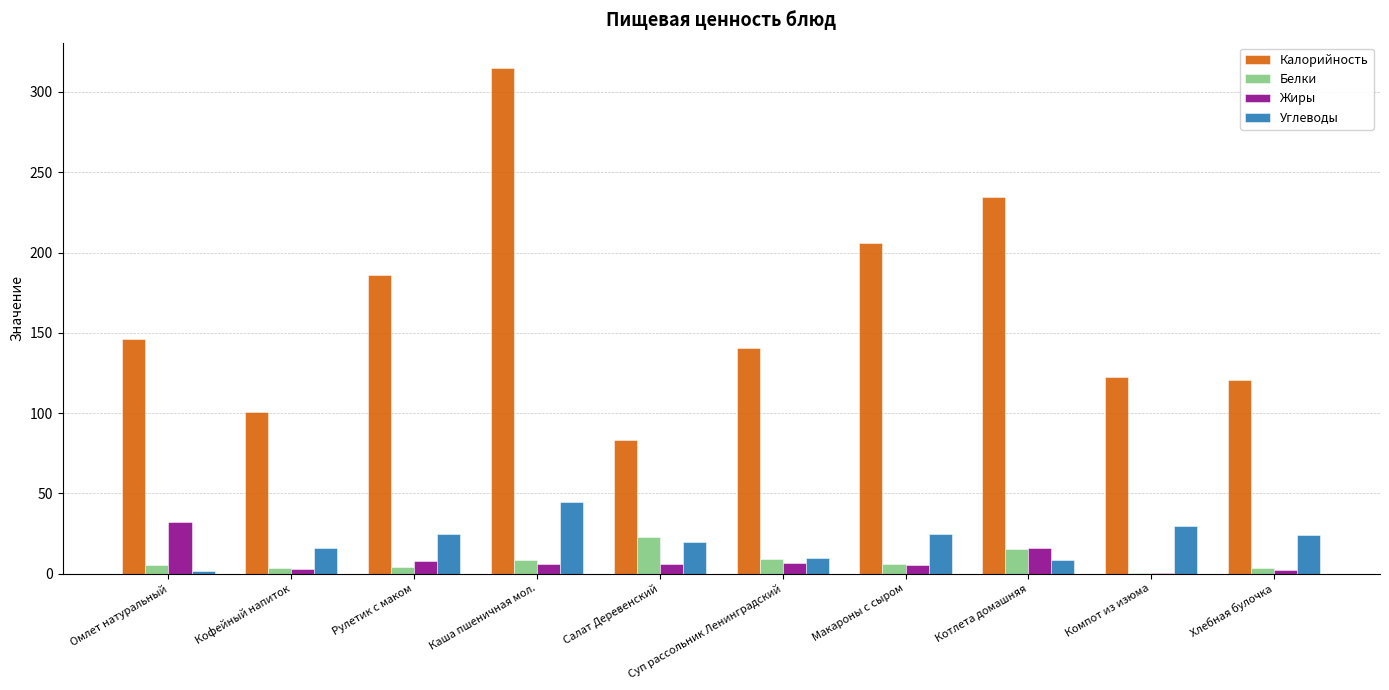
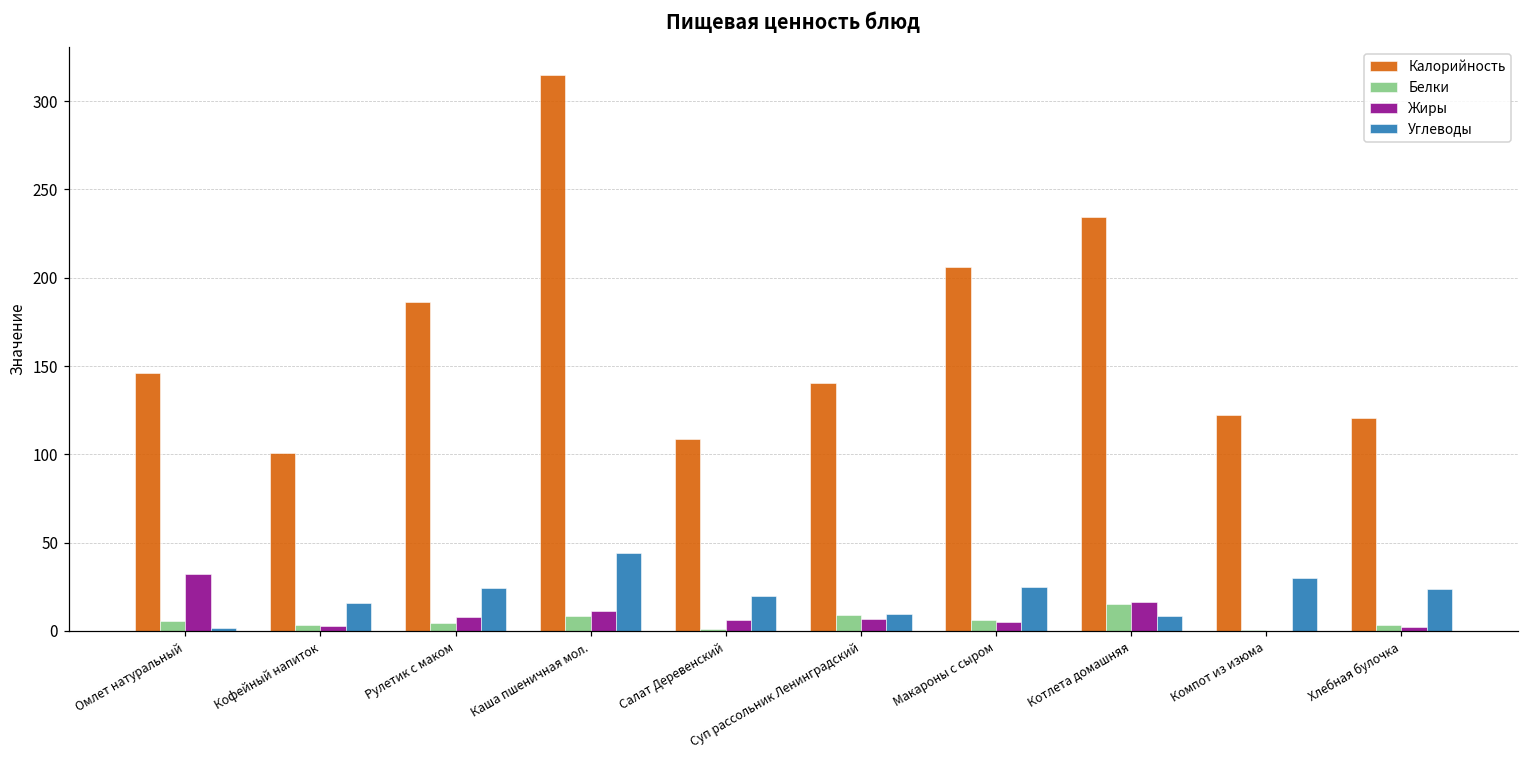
  {
    "Калорийность": {
      "Омлет натуральный": 146,
      "Кофейный напиток": 101,
      "Рулетик с маком": 186,
      "Каша пшеничная мол.": 315,
-     "Салат Деревенский": 83,
+     "Салат Деревенский": 109,
      "Суп рассольник Ленинградский": 140,
      "Макароны с сыром": 206,
      "Котлета домашняя": 235,
      "Компот из изюма": 122,
      "Хлебная булочка": 121
    },
    "Белки": {
      "Омлет натуральный": 6,
      "Кофейный напиток": 3,
      "Рулетик с маком": 4,
      "Каша пшеничная мол.": 9,
-     "Салат Деревенский": 23,
+     "Салат Деревенский": 1,
      "Суп рассольник Ленинградский": 9,
      "Макароны с сыром": 6,
      "Котлета домашняя": 15,
      "Хлебная булочка": 3
    },
    "Жиры": {
      "Омлет натуральный": 32,
      "Кофейный напиток": 3,
      "Рулетик с маком": 8,
-     "Каша пшеничная мол.": 6,
+     "Каша пшеничная мол.": 11,
      "Салат Деревенский": 6,
      "Суп рассольник Ленинградский": 7,
      "Макароны с сыром": 5,
      "Котлета домашняя": 16,
      "Хлебная булочка": 2
    },
    "Углеводы": {
      "Омлет натуральный": 2,
      "Кофейный напиток": 16,
      "Рулетик с маком": 25,
      "Каша пшеничная мол.": 44,
      "Салат Деревенский": 20,
      "Суп рассольник Ленинградский": 10,
      "Макароны с сыром": 25,
      "Котлета домашняя": 9,
      "Компот из изюма": 30,
      "Хлебная булочка": 24
    }
  }
